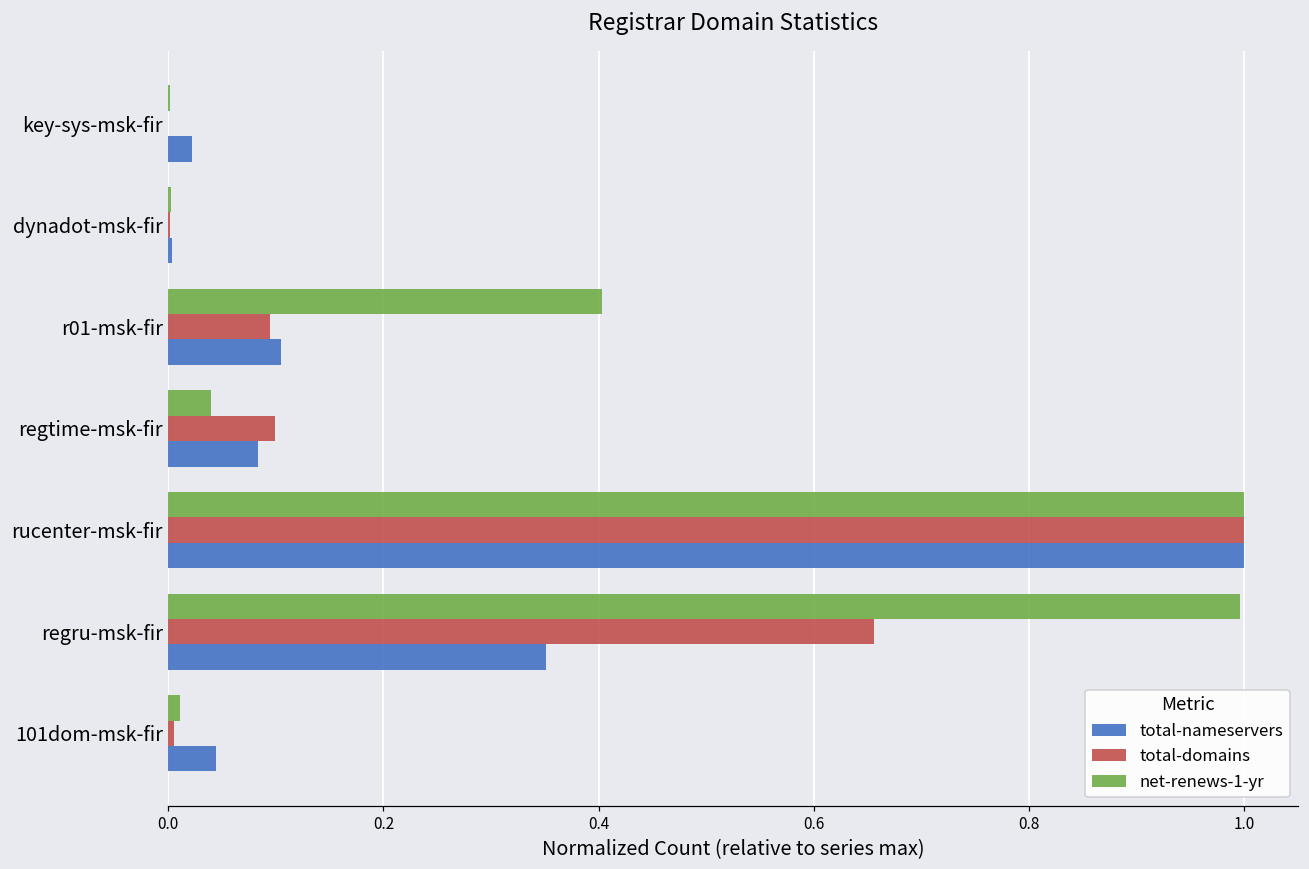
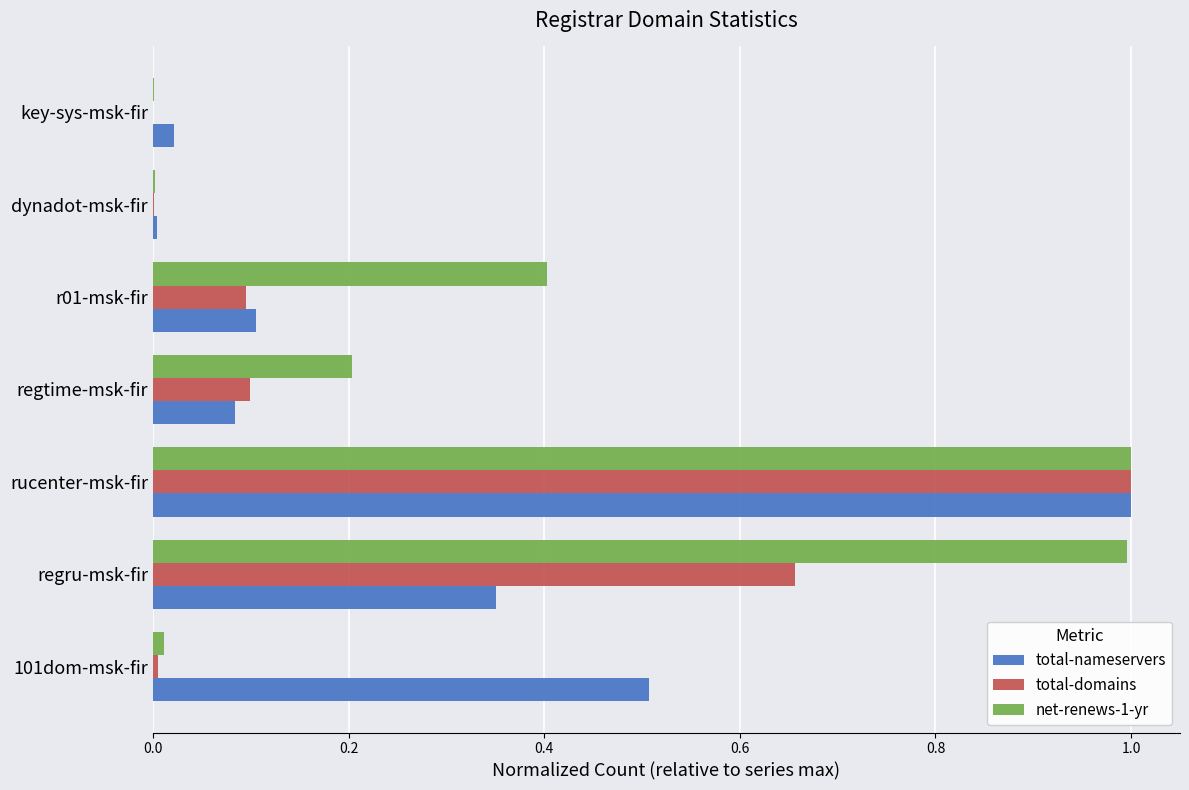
  {
    "total-nameservers": {
      "key-sys-msk-fir": 0.02,
      "dynadot-msk-fir": 0.00,
      "r01-msk-fir": 0.11,
      "regtime-msk-fir": 0.08,
      "rucenter-msk-fir": 1.00,
      "regru-msk-fir": 0.35,
-     "101dom-msk-fir": 0.04
+     "101dom-msk-fir": 0.51
    },
    "total-domains": {
      "r01-msk-fir": 0.09,
      "regtime-msk-fir": 0.10,
      "rucenter-msk-fir": 1.00,
      "regru-msk-fir": 0.66,
      "101dom-msk-fir": 0.01
    },
    "net-renews-1-yr": {
      "r01-msk-fir": 0.40,
-     "regtime-msk-fir": 0.04,
+     "regtime-msk-fir": 0.20,
      "rucenter-msk-fir": 1.00,
      "regru-msk-fir": 1.00,
      "101dom-msk-fir": 0.01
    }
  }
